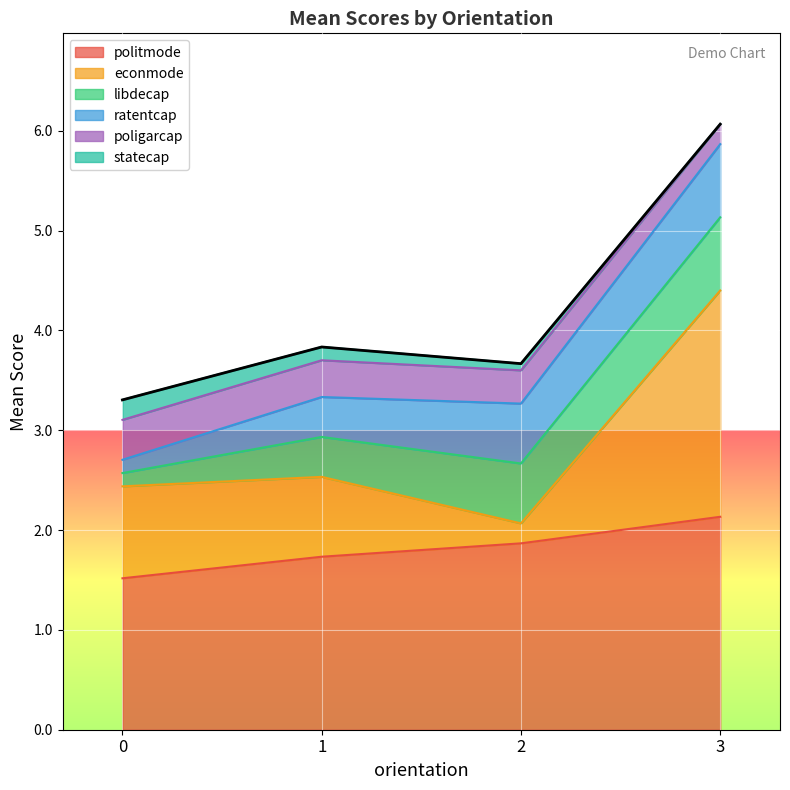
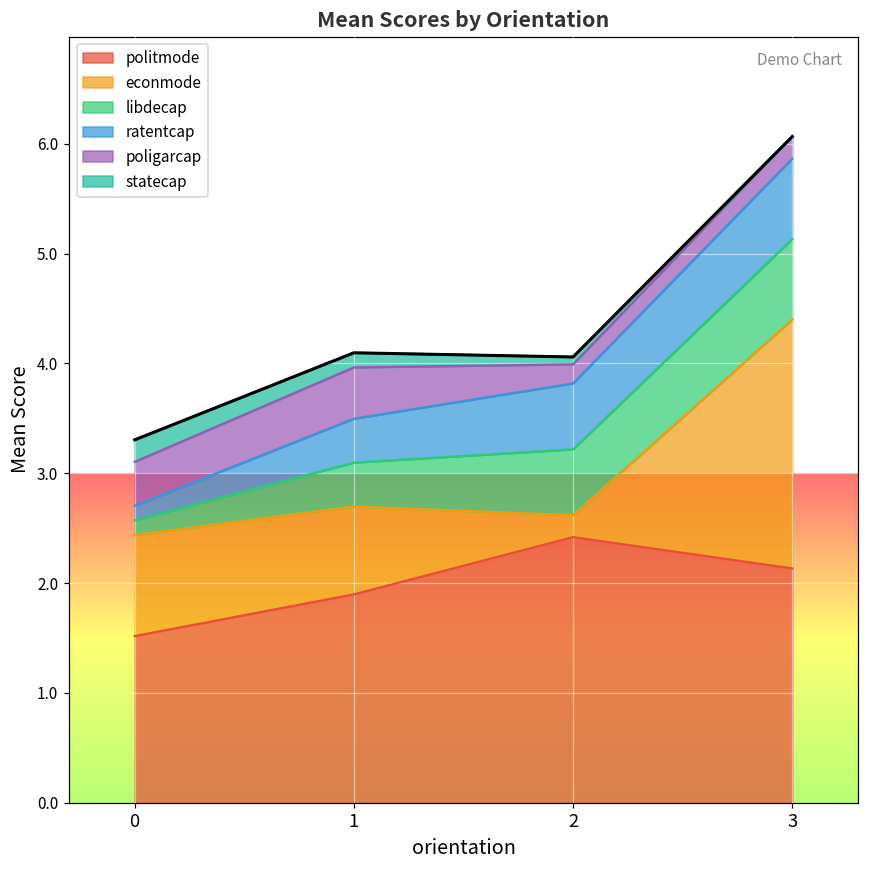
  {
    "politmode": {
      "0": 1.5,
-     "1": 1.7,
-     "2": 1.9,
+     "1": 1.9,
+     "2": 2.4,
      "3": 2.1
    },
    "econmode": {
      "0": 0.9,
      "1": 0.8,
      "2": 0.2,
      "3": 2.3
    },
    "ratentcap": {
      "0": 0.1,
      "1": 0.4,
      "2": 0.6,
      "3": 0.7
    },
    "poligarcap": {
      "0": 0.4,
-     "1": 0.4,
-     "2": 0.3
+     "1": 0.5,
+     "2": 0.2
    }
  }
